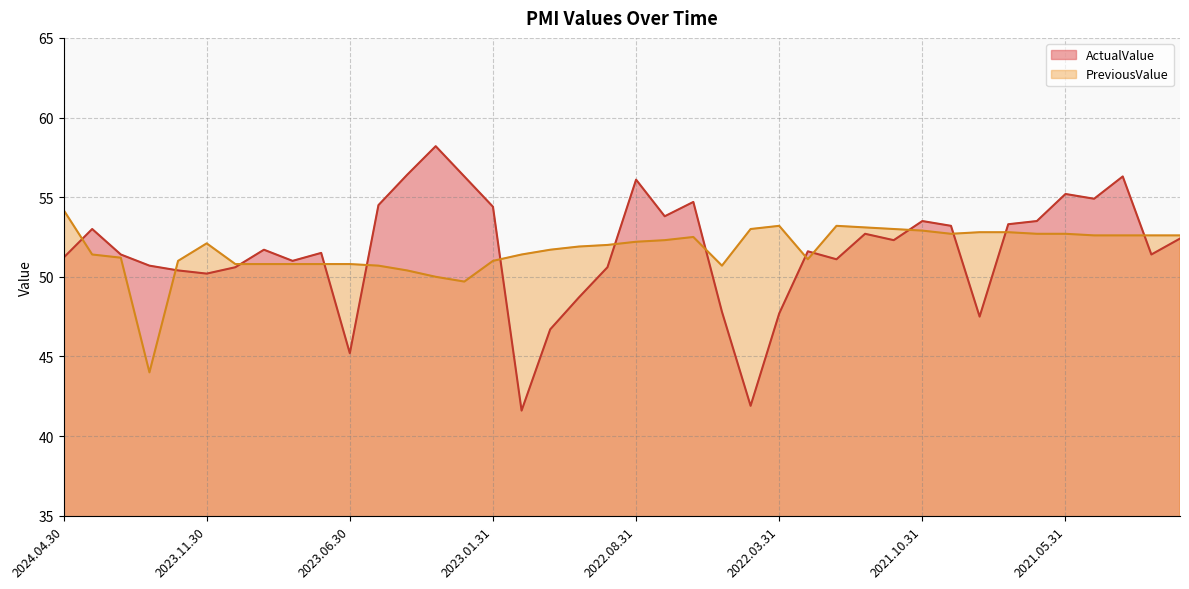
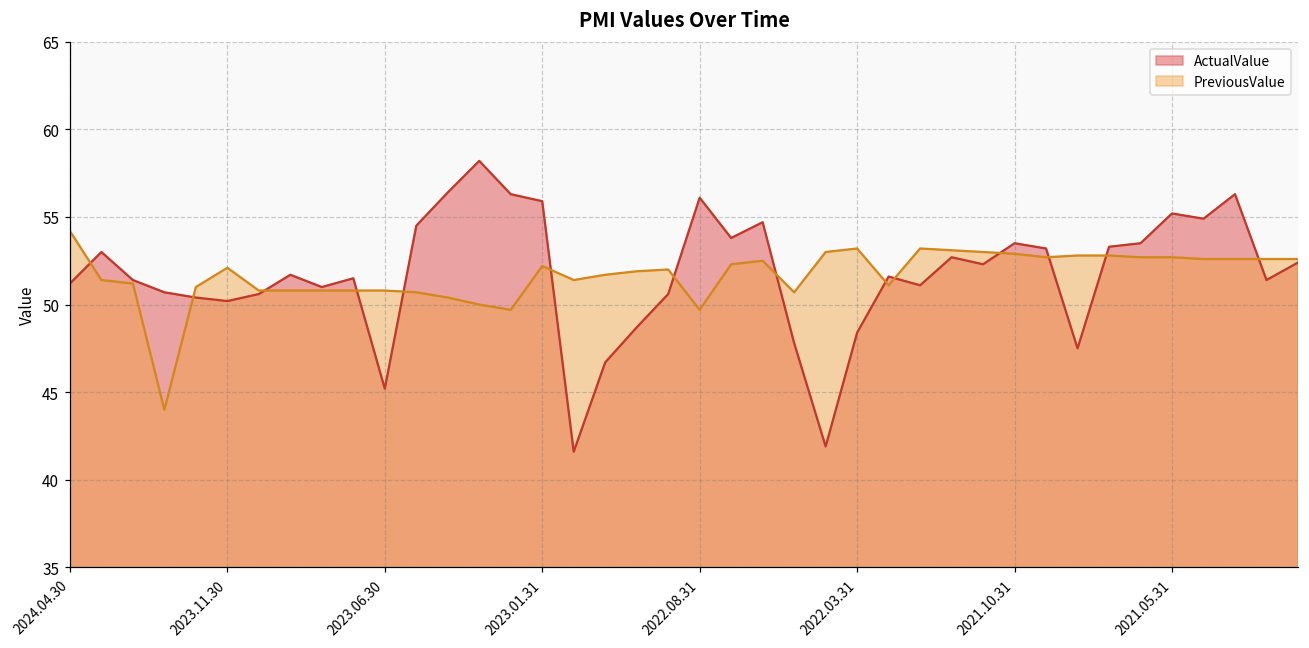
  {
    "ActualValue": {
      "2024.04.30": 51.2,
      "2023.11.30": 50.2,
      "2023.06.30": 45.2,
-     "2023.01.31": 54.4,
+     "2023.01.31": 55.9,
      "2022.08.31": 56.1,
-     "2022.03.31": 47.7,
+     "2022.03.31": 48.4,
      "2021.10.31": 53.5,
      "2021.05.31": 55.2
    },
    "PreviousValue": {
      "2024.04.30": 54.2,
      "2023.11.30": 52.1,
      "2023.06.30": 50.8,
-     "2023.01.31": 51.0,
-     "2022.08.31": 52.2,
+     "2023.01.31": 52.2,
+     "2022.08.31": 49.7,
      "2022.03.31": 53.2,
      "2021.10.31": 52.9,
      "2021.05.31": 52.7
    }
  }
